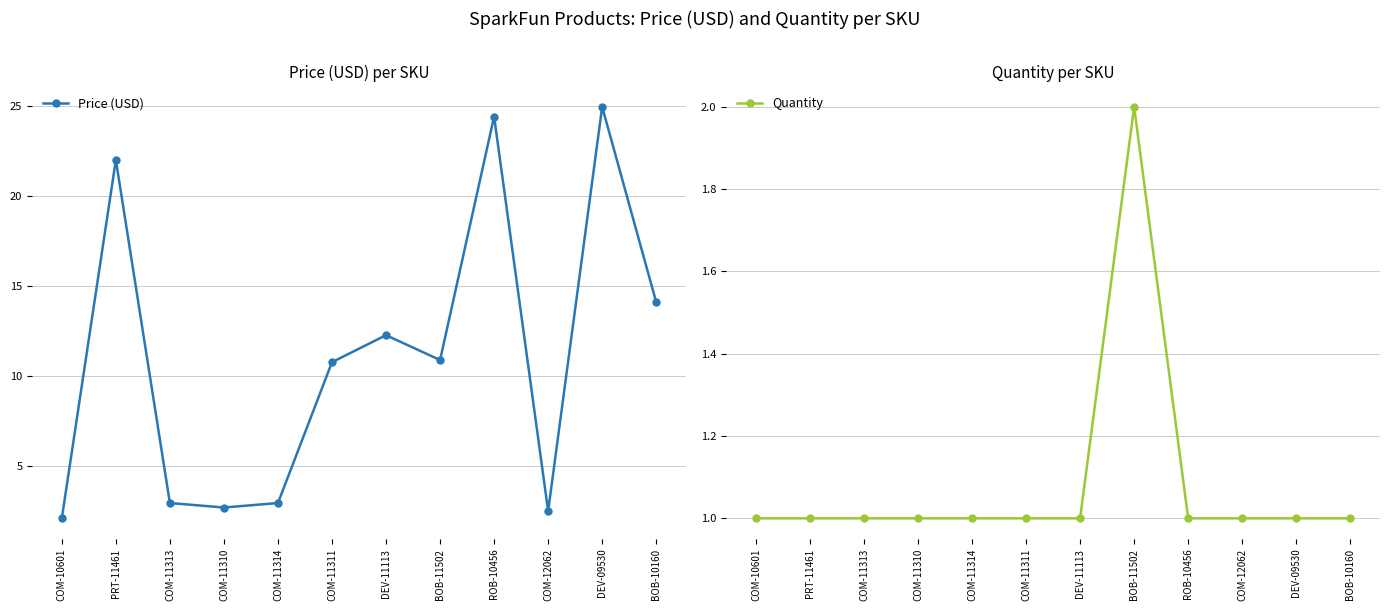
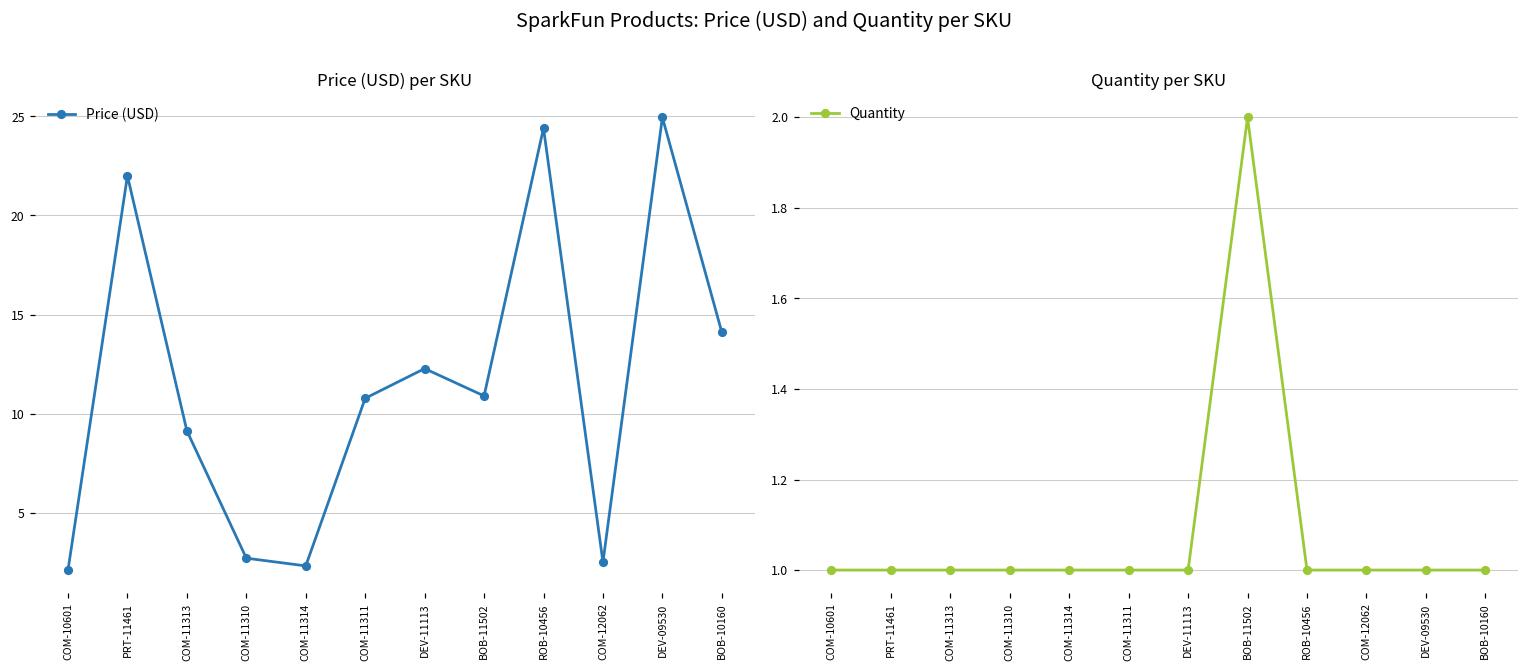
  {
    "Price (USD) per SKU": {
      "COM-10601": 2.1,
      "PRT-11461": 22.0,
-     "COM-11313": 3.0,
+     "COM-11313": 9.1,
      "COM-11310": 2.7,
-     "COM-11314": 3.0,
+     "COM-11314": 2.3,
      "COM-11311": 10.8,
      "DEV-11113": 12.3,
      "BOB-11502": 10.9,
      "ROB-10456": 24.4,
      "COM-12062": 2.5,
      "DEV-09530": 25.0,
      "BOB-10160": 14.1
    },
    "Quantity per SKU": {
      "COM-10601": 1.00,
      "PRT-11461": 1.00,
      "COM-11313": 1.00,
      "COM-11310": 1.00,
      "COM-11314": 1.00,
      "COM-11311": 1.00,
      "DEV-11113": 1.00,
      "BOB-11502": 2.00,
      "ROB-10456": 1.00,
      "COM-12062": 1.00,
      "DEV-09530": 1.00,
      "BOB-10160": 1.00
    }
  }
